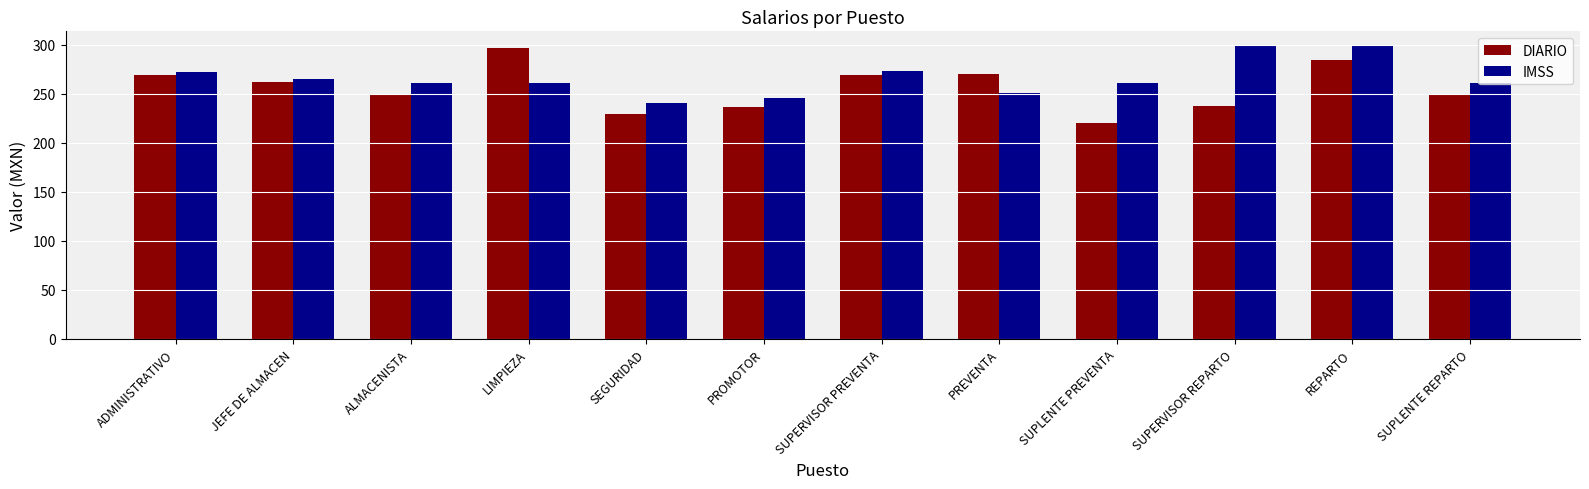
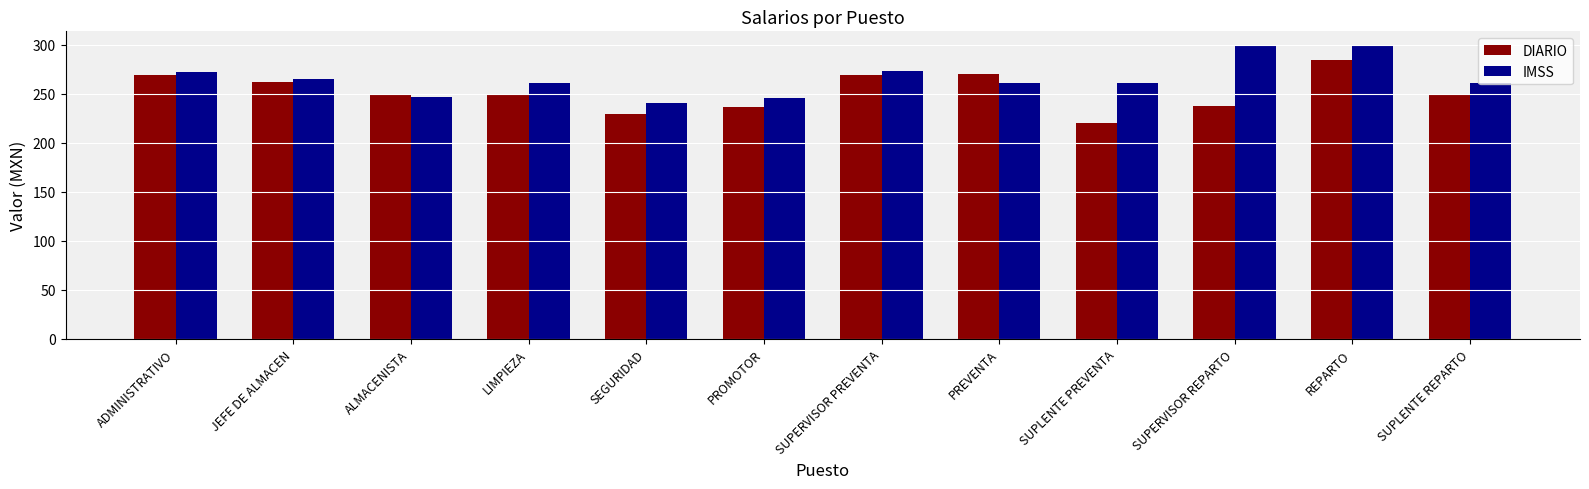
  {
    "DIARIO": {
      "ADMINISTRATIVO": 270,
      "JEFE DE ALMACEN": 260,
      "ALMACENISTA": 250,
-     "LIMPIEZA": 300,
+     "LIMPIEZA": 250,
      "SEGURIDAD": 230,
      "PROMOTOR": 240,
      "SUPERVISOR PREVENTA": 270,
      "PREVENTA": 270,
      "SUPLENTE PREVENTA": 220,
      "SUPERVISOR REPARTO": 240,
      "REPARTO": 280,
      "SUPLENTE REPARTO": 250
    },
    "IMSS": {
      "ADMINISTRATIVO": 270,
      "JEFE DE ALMACEN": 270,
-     "ALMACENISTA": 260,
+     "ALMACENISTA": 250,
      "LIMPIEZA": 260,
      "SEGURIDAD": 240,
      "PROMOTOR": 250,
      "SUPERVISOR PREVENTA": 270,
-     "PREVENTA": 250,
+     "PREVENTA": 260,
      "SUPLENTE PREVENTA": 260,
      "SUPERVISOR REPARTO": 300,
      "REPARTO": 300
    }
  }
